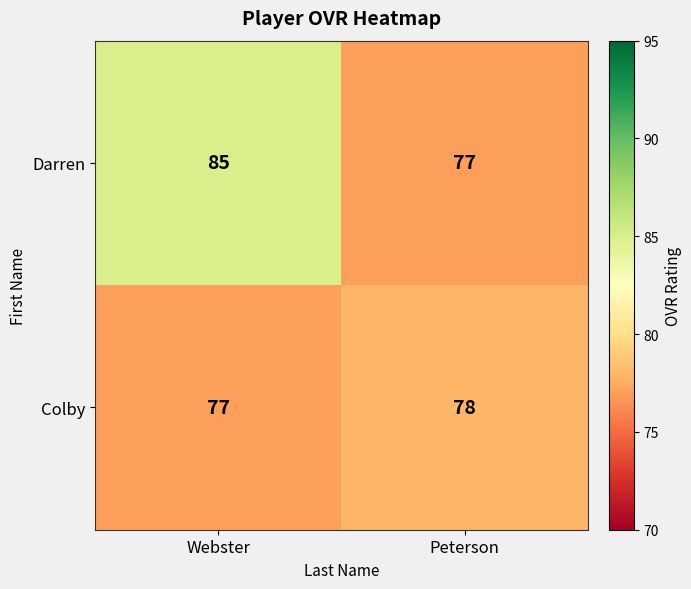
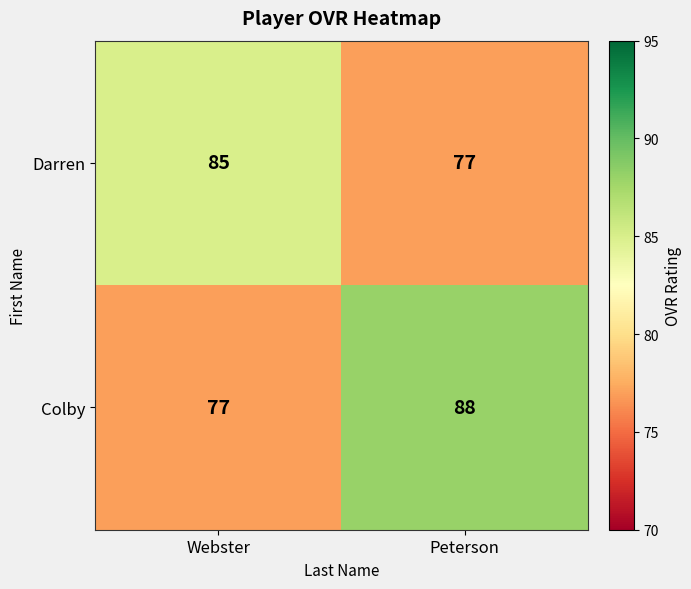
  {
    "Darren": {
      "Webster": 85,
      "Peterson": 77
    },
    "Colby": {
      "Webster": 77,
-     "Peterson": 78
+     "Peterson": 88
    }
  }
